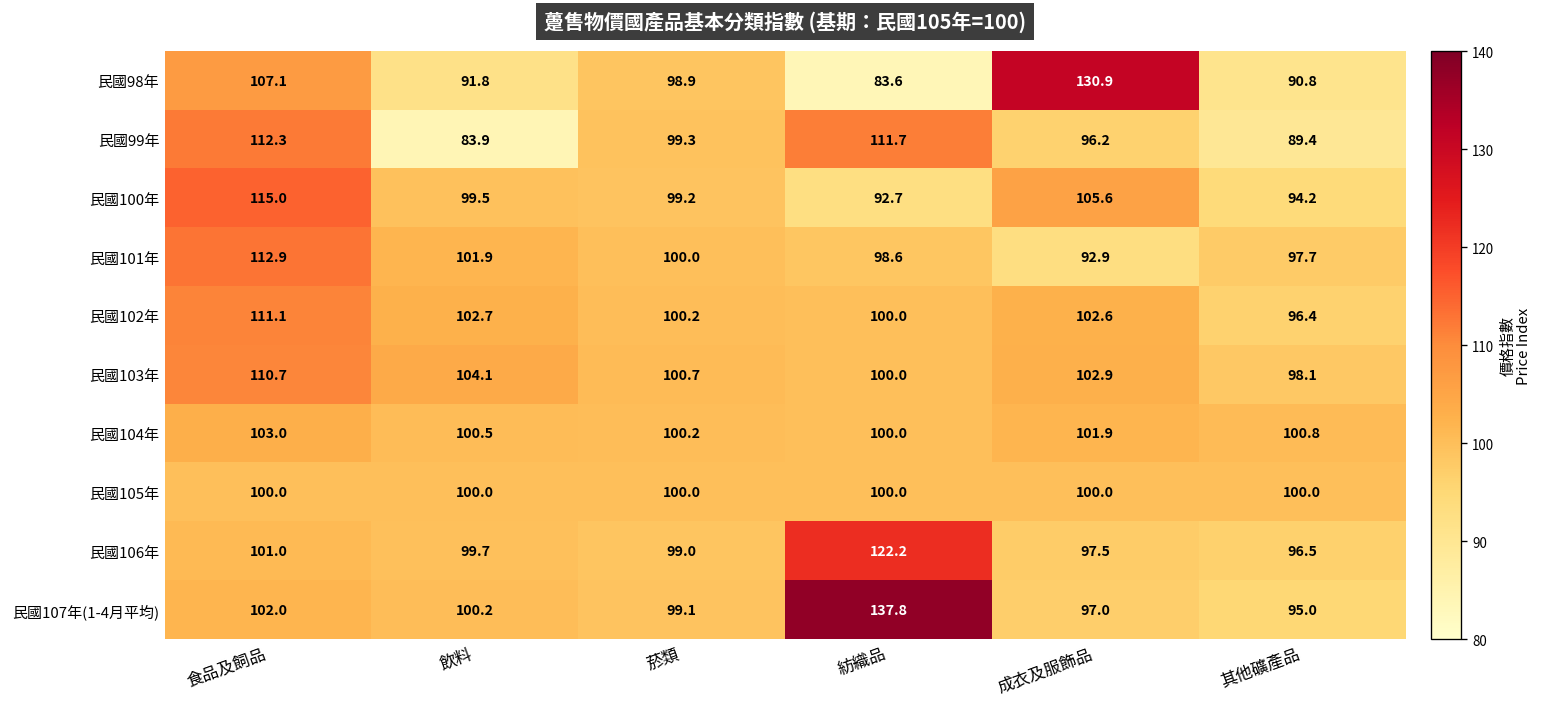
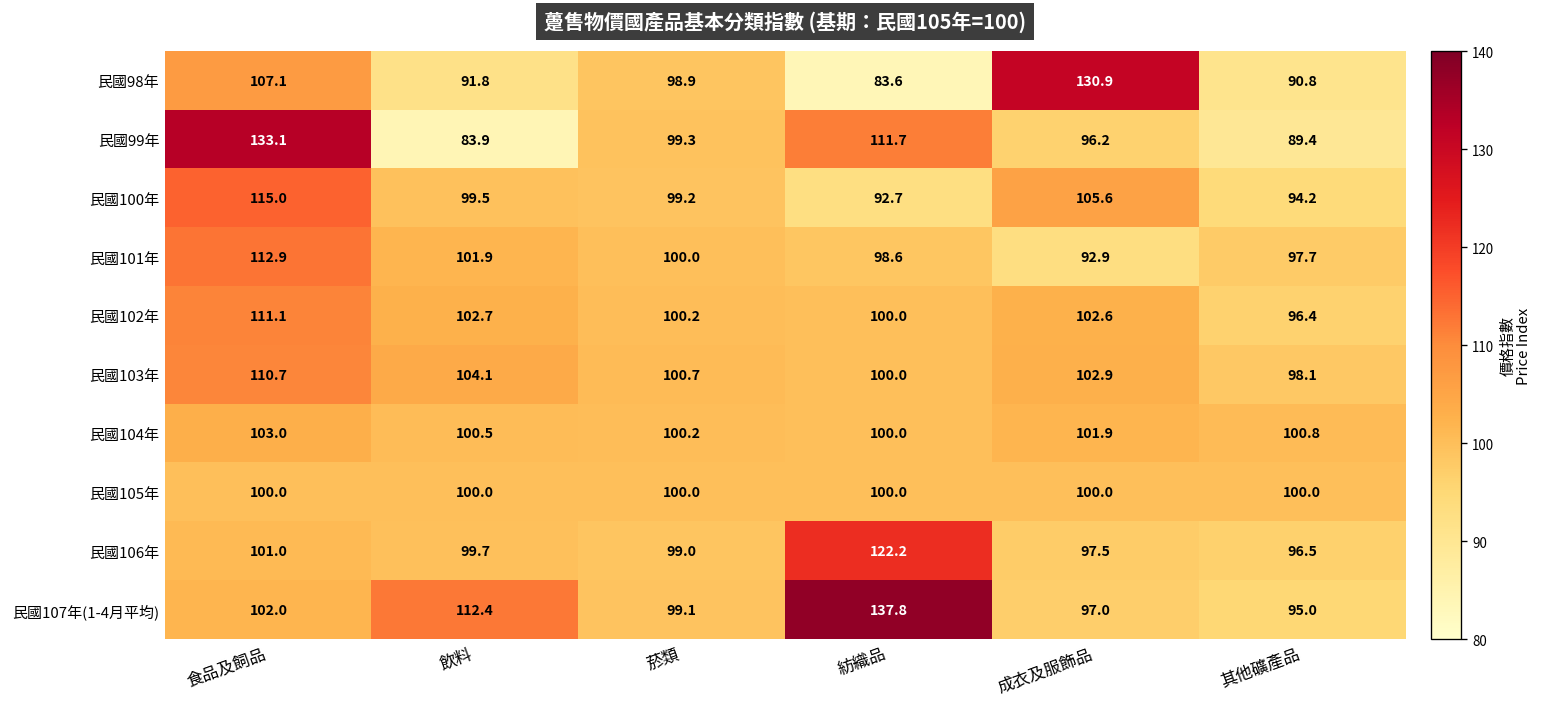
  {
    "民國98年": {
      "食品及飼品": 107.1,
      "飲料": 91.8,
      "菸類": 98.9,
      "紡織品": 83.6,
      "成衣及服飾品": 130.9,
      "其他礦產品": 90.8
    },
    "民國99年": {
-     "食品及飼品": 112.3,
+     "食品及飼品": 133.1,
      "飲料": 83.9,
      "菸類": 99.3,
      "紡織品": 111.7,
      "成衣及服飾品": 96.2,
      "其他礦產品": 89.4
    },
    "民國100年": {
      "食品及飼品": 115.0,
      "飲料": 99.5,
      "菸類": 99.2,
      "紡織品": 92.7,
      "成衣及服飾品": 105.6,
      "其他礦產品": 94.2
    },
    "民國101年": {
      "食品及飼品": 112.9,
      "飲料": 101.9,
      "菸類": 100.0,
      "紡織品": 98.6,
      "成衣及服飾品": 92.9,
      "其他礦產品": 97.7
    },
    "民國102年": {
      "食品及飼品": 111.1,
      "飲料": 102.7,
      "菸類": 100.2,
      "紡織品": 100.0,
      "成衣及服飾品": 102.6,
      "其他礦產品": 96.4
    },
    "民國103年": {
      "食品及飼品": 110.7,
      "飲料": 104.1,
      "菸類": 100.7,
      "紡織品": 100.0,
      "成衣及服飾品": 102.9,
      "其他礦產品": 98.1
    },
    "民國104年": {
      "食品及飼品": 103.0,
      "飲料": 100.5,
      "菸類": 100.2,
      "紡織品": 100.0,
      "成衣及服飾品": 101.9,
      "其他礦產品": 100.8
    },
    "民國105年": {
      "食品及飼品": 100.0,
      "飲料": 100.0,
      "菸類": 100.0,
      "紡織品": 100.0,
      "成衣及服飾品": 100.0,
      "其他礦產品": 100.0
    },
    "民國106年": {
      "食品及飼品": 101.0,
      "飲料": 99.7,
      "菸類": 99.0,
      "紡織品": 122.2,
      "成衣及服飾品": 97.5,
      "其他礦產品": 96.5
    },
    "民國107年(1-4月平均)": {
      "食品及飼品": 102.0,
-     "飲料": 100.2,
+     "飲料": 112.4,
      "菸類": 99.1,
      "紡織品": 137.8,
      "成衣及服飾品": 97.0,
      "其他礦產品": 95.0
    }
  }
